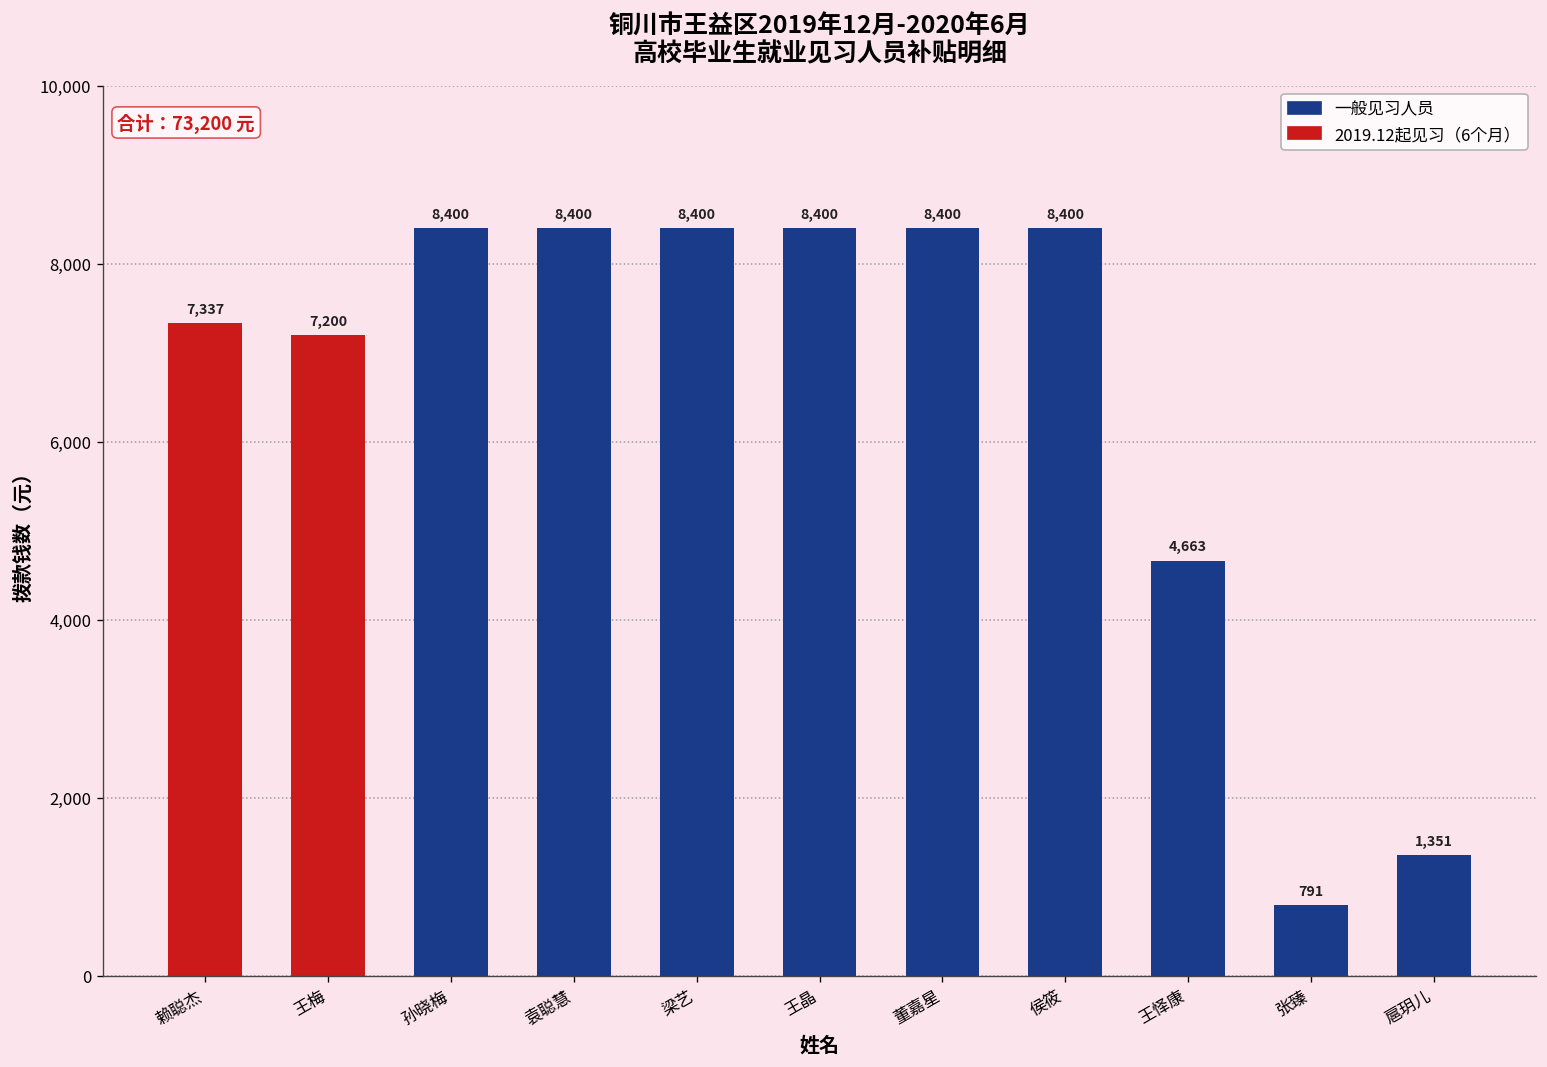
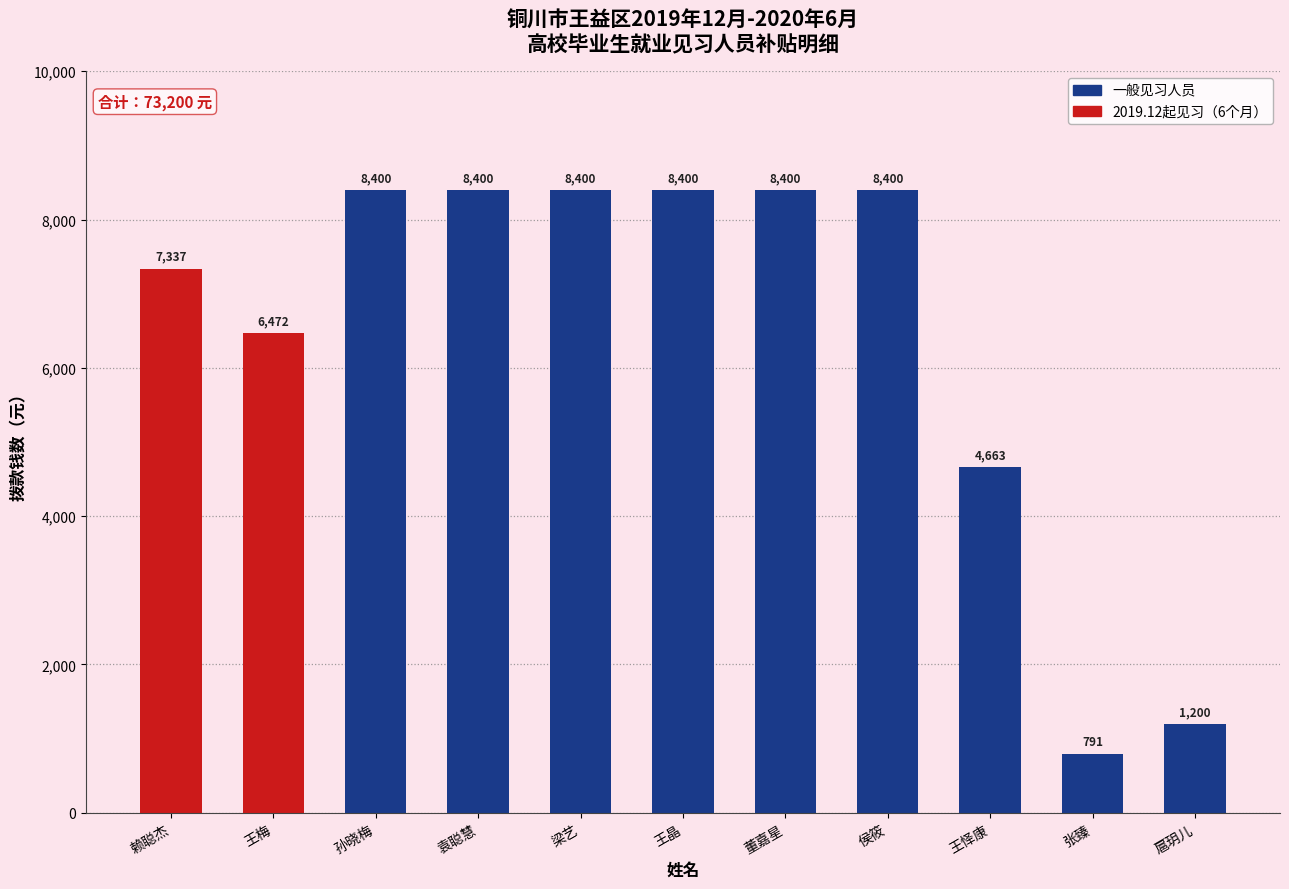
  {
    "赖聪杰": "7,337",
-   "王梅": "7,200",
+   "王梅": "6,472",
    "孙晓梅": "8,400",
    "袁聪慧": "8,400",
    "梁艺": "8,400",
    "王晶": "8,400",
    "董嘉星": "8,400",
    "侯筱": "8,400",
    "王怿康": "4,663",
    "张臻": "791",
-   "扈玥儿": "1,351"
+   "扈玥儿": "1,200"
  }
